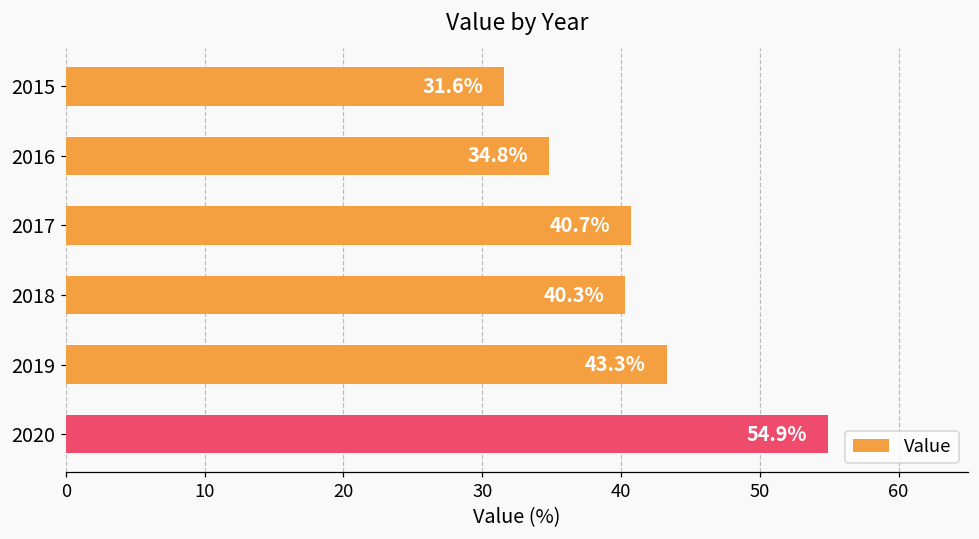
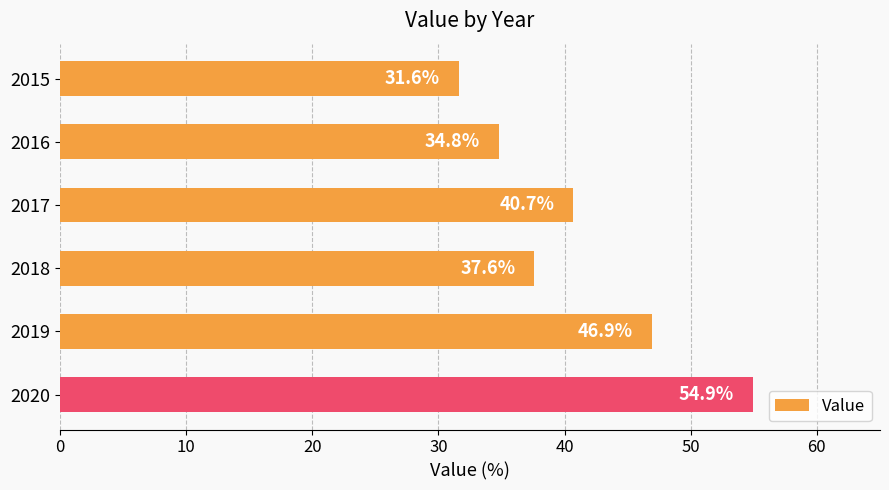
  {
    "2015": "31.6%",
    "2016": "34.8%",
    "2017": "40.7%",
-   "2018": "40.3%",
-   "2019": "43.3%",
+   "2018": "37.6%",
+   "2019": "46.9%",
    "2020": "54.9%"
  }
